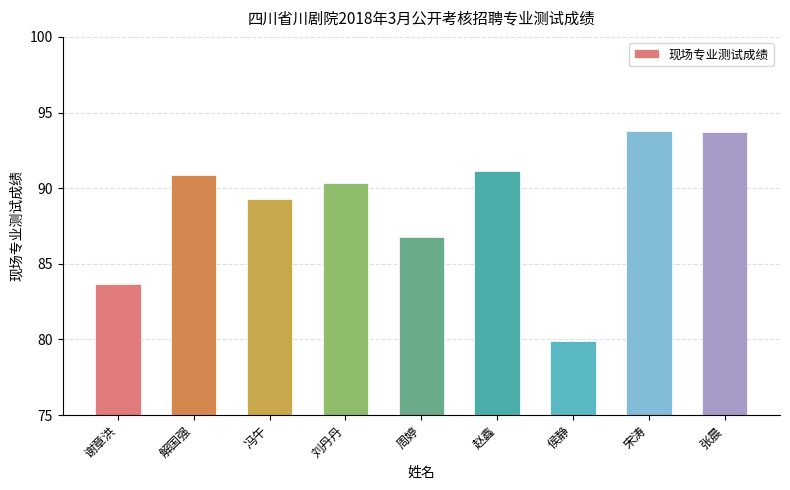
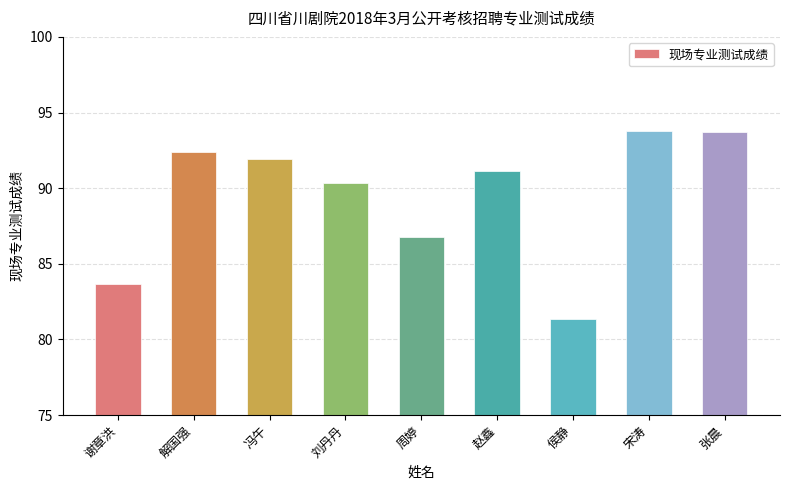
  {
    "谢章洪": 83.7,
-   "解国强": 90.9,
-   "冯午": 89.3,
+   "解国强": 92.4,
+   "冯午": 91.9,
    "刘丹丹": 90.3,
    "周婷": 86.8,
    "赵鑫": 91.2,
-   "侯静": 79.9,
+   "侯静": 81.4,
    "宋涛": 93.8,
    "张晨": 93.7
  }
